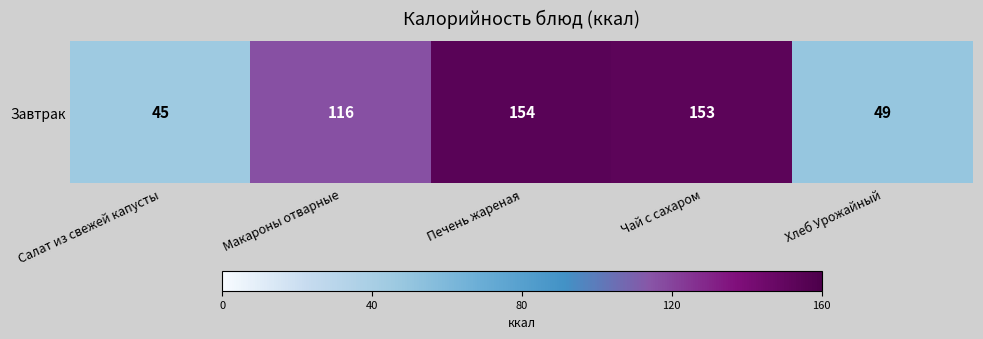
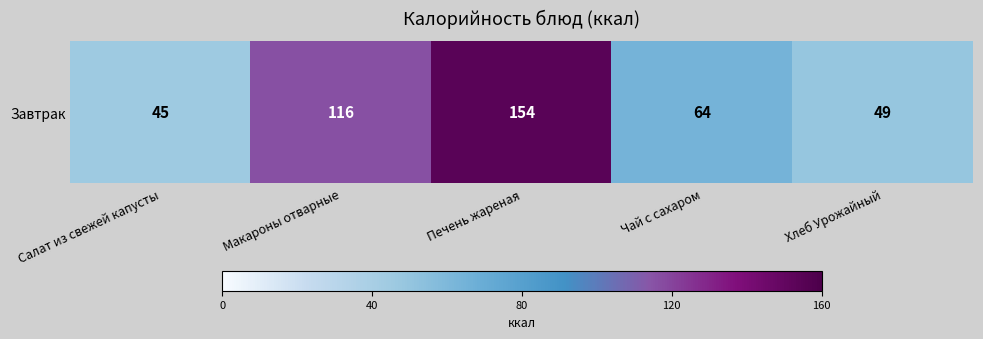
  {
    "Завтрак": {
      "Салат из свежей капусты": 45,
      "Макароны отварные": 116,
      "Печень жареная": 154,
-     "Чай с сахаром": 153,
+     "Чай с сахаром": 64,
      "Хлеб Урожайный": 49
    }
  }
